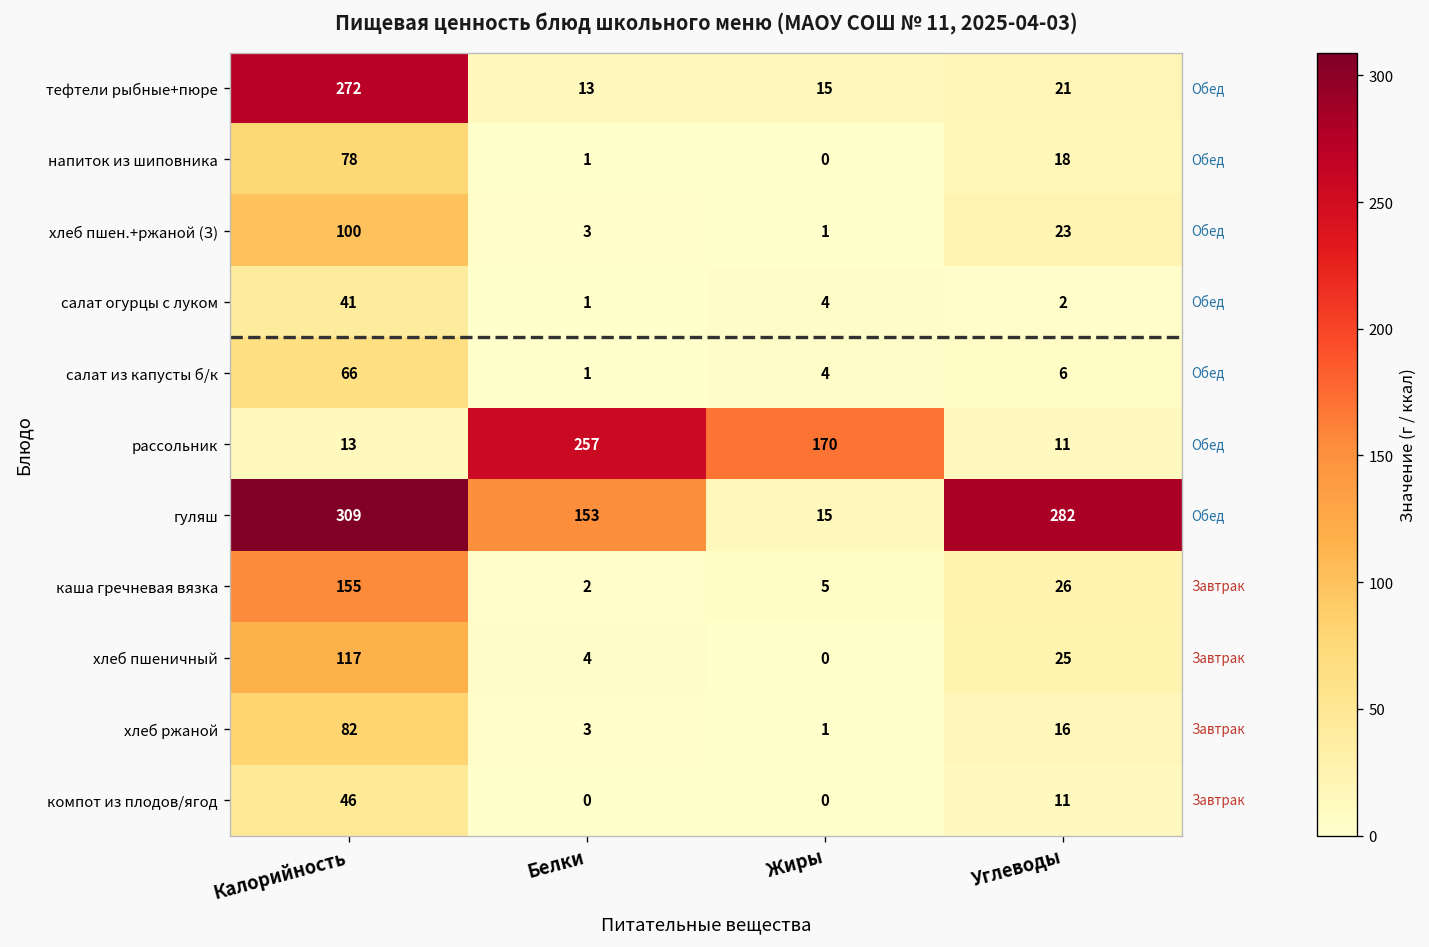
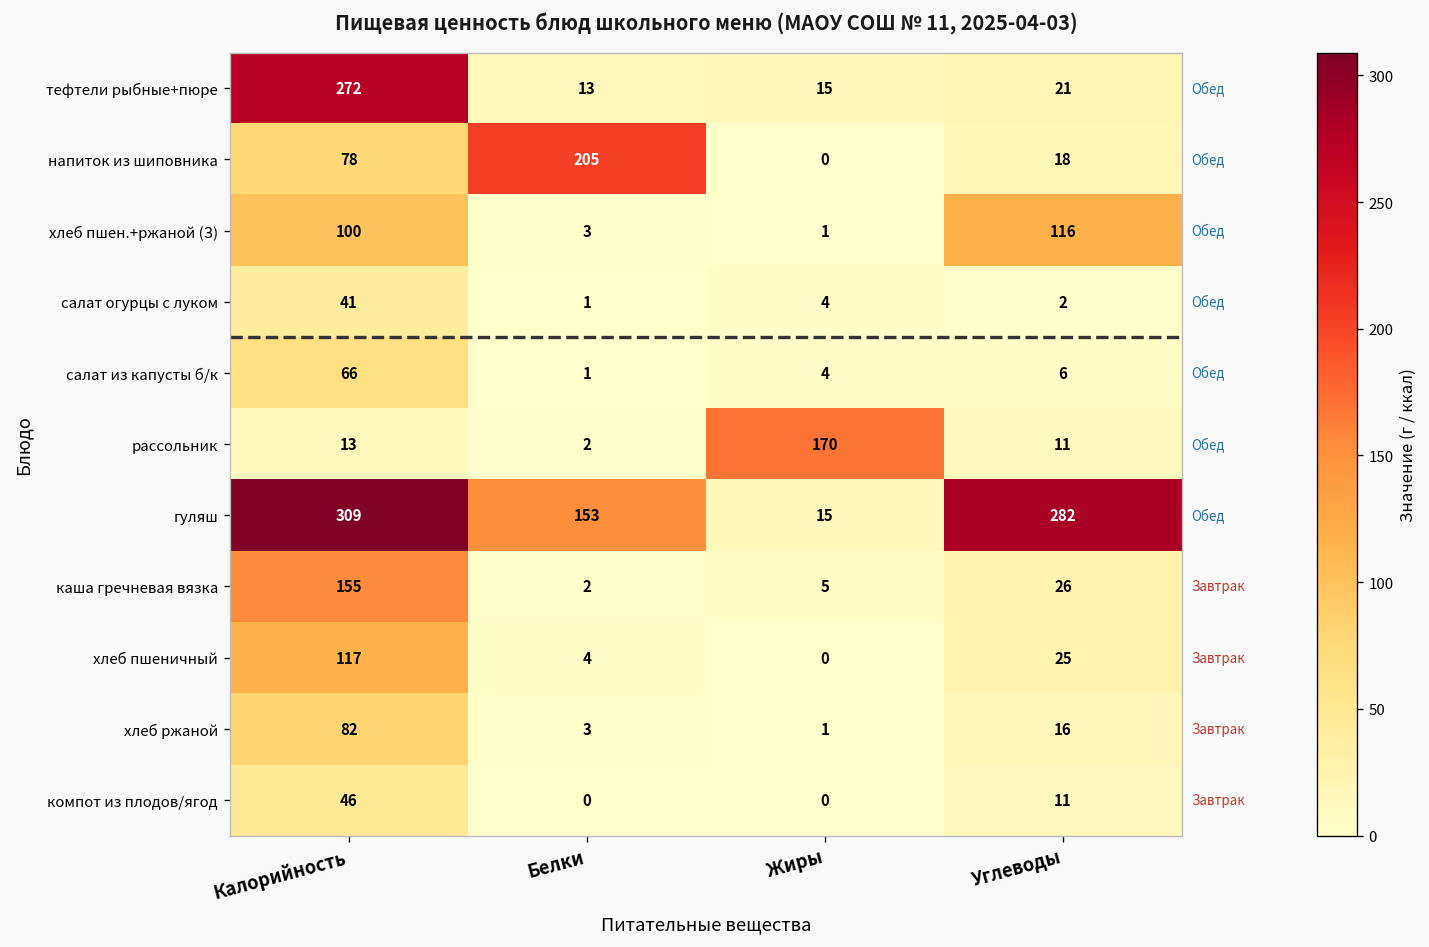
  {
    "тефтели рыбные+пюре": {
      "Калорийность": 272,
      "Белки": 13,
      "Жиры": 15,
      "Углеводы": 21
    },
    "напиток из шиповника": {
      "Калорийность": 78,
-     "Белки": 1,
+     "Белки": 205,
      "Жиры": 0,
      "Углеводы": 18
    },
    "хлеб пшен.+ржаной (З)": {
      "Калорийность": 100,
      "Белки": 3,
      "Жиры": 1,
-     "Углеводы": 23
+     "Углеводы": 116
    },
    "салат огурцы с луком": {
      "Калорийность": 41,
      "Белки": 1,
      "Жиры": 4,
      "Углеводы": 2
    },
    "салат из капусты б/к": {
      "Калорийность": 66,
      "Белки": 1,
      "Жиры": 4,
      "Углеводы": 6
    },
    "рассольник": {
      "Калорийность": 13,
-     "Белки": 257,
+     "Белки": 2,
      "Жиры": 170,
      "Углеводы": 11
    },
    "гуляш": {
      "Калорийность": 309,
      "Белки": 153,
      "Жиры": 15,
      "Углеводы": 282
    },
    "каша гречневая вязка": {
      "Калорийность": 155,
      "Белки": 2,
      "Жиры": 5,
      "Углеводы": 26
    },
    "хлеб пшеничный": {
      "Калорийность": 117,
      "Белки": 4,
      "Жиры": 0,
      "Углеводы": 25
    },
    "хлеб ржаной": {
      "Калорийность": 82,
      "Белки": 3,
      "Жиры": 1,
      "Углеводы": 16
    },
    "компот из плодов/ягод": {
      "Калорийность": 46,
      "Белки": 0,
      "Жиры": 0,
      "Углеводы": 11
    }
  }
